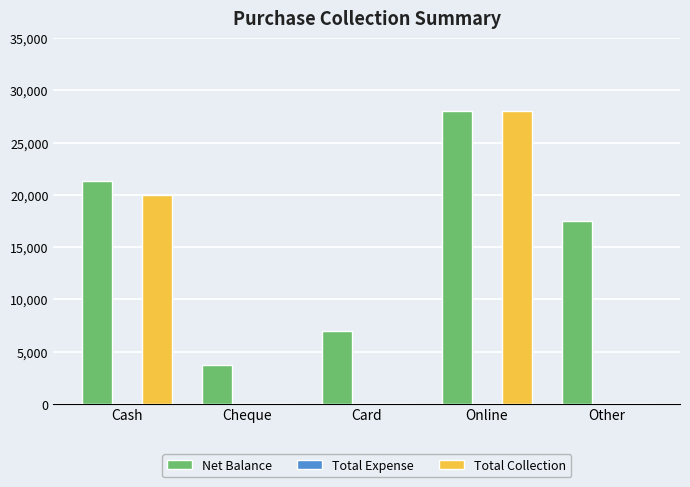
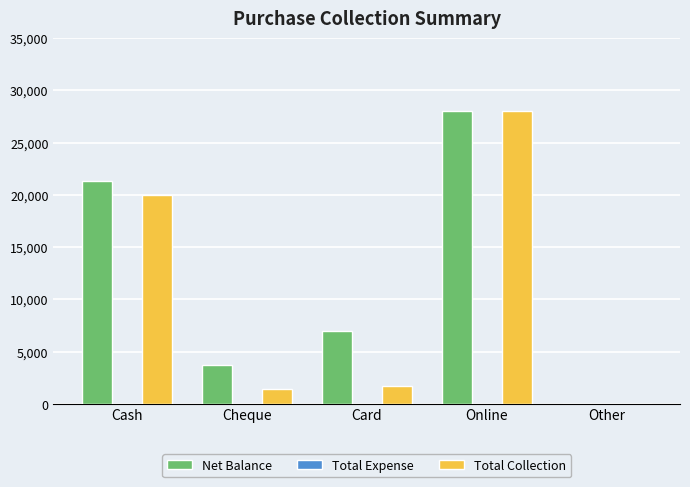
  {
    "Net Balance": {
      "Cash": "21,300",
      "Cheque": "3,800",
      "Card": "7,000",
      "Online": "28,000",
-     "Other": "17,500"
+     "Other": "0"
    },
    "Total Expense": {
      "Cash": "0",
      "Cheque": "0",
      "Card": "0",
      "Online": "0",
      "Other": "0"
    },
    "Total Collection": {
      "Cash": "20,000",
-     "Cheque": "0",
-     "Card": "0",
+     "Cheque": "1,400",
+     "Card": "1,700",
      "Online": "28,000",
      "Other": "0"
    }
  }
